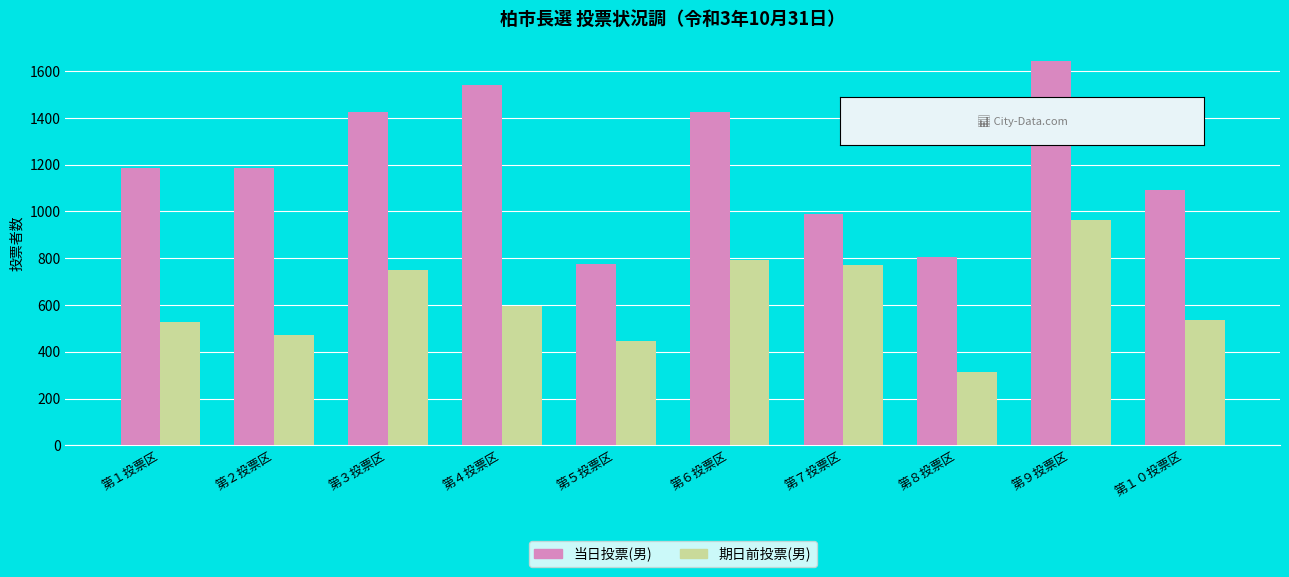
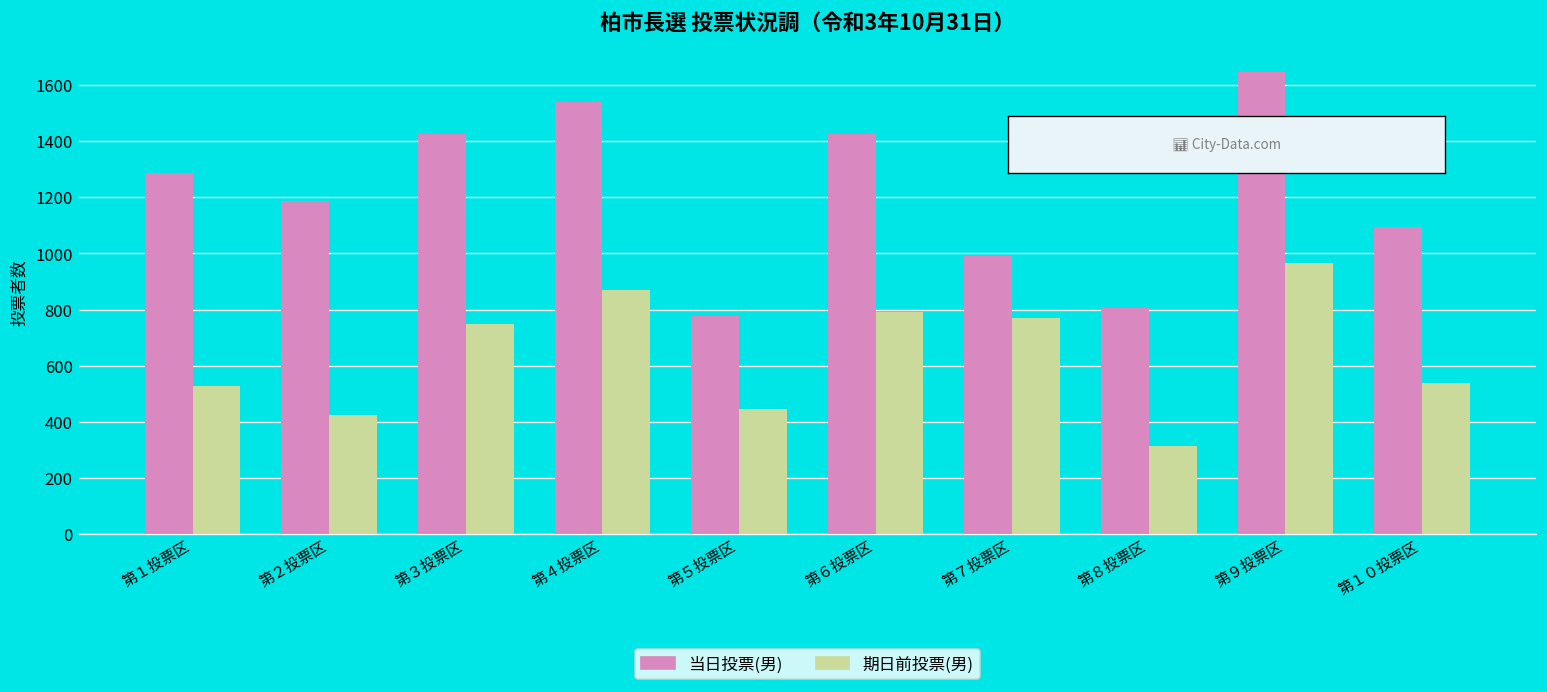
  {
    "当日投票(男)": {
-     "第１投票区": 1180,
+     "第１投票区": 1290,
      "第２投票区": 1190,
      "第３投票区": 1420,
      "第４投票区": 1540,
      "第５投票区": 780,
      "第６投票区": 1430,
      "第７投票区": 990,
      "第８投票区": 810,
      "第９投票区": 1650,
      "第１０投票区": 1090
    },
    "期日前投票(男)": {
      "第１投票区": 530,
-     "第２投票区": 470,
+     "第２投票区": 420,
      "第３投票区": 750,
-     "第４投票区": 600,
+     "第４投票区": 870,
      "第５投票区": 450,
      "第６投票区": 790,
      "第７投票区": 770,
      "第８投票区": 320,
      "第９投票区": 960,
      "第１０投票区": 540
    }
  }
